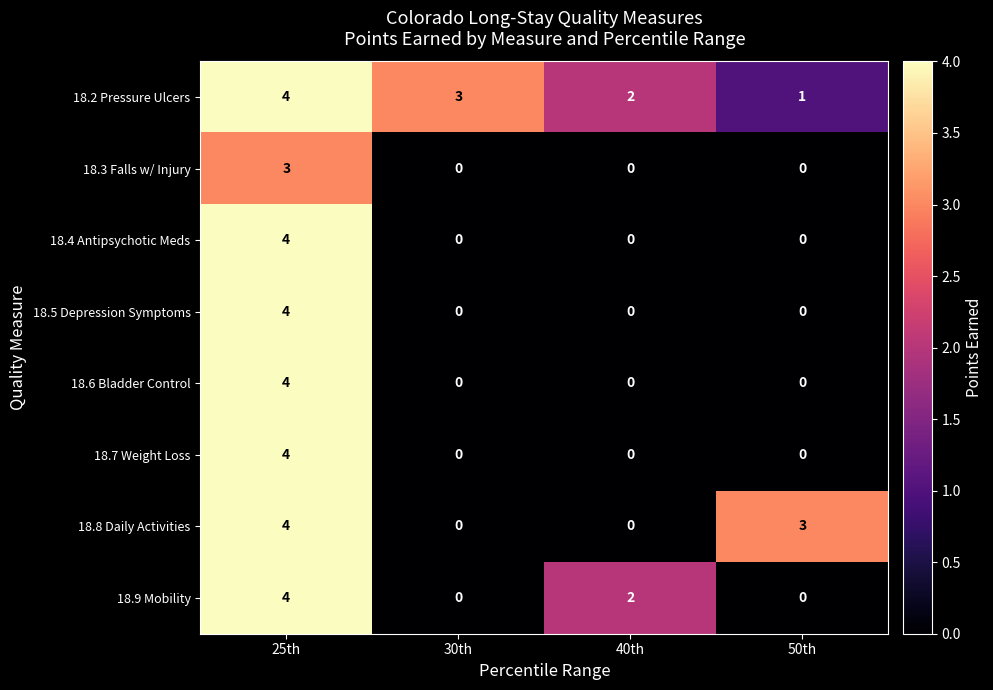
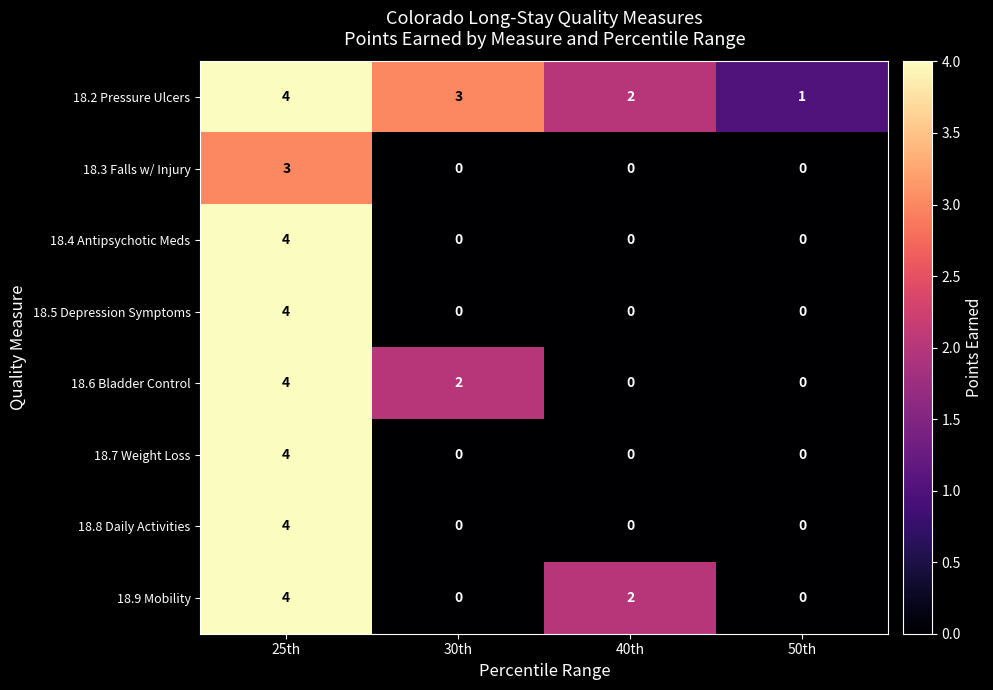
  {
    "18.2 Pressure Ulcers": {
      "25th": 4,
      "30th": 3,
      "40th": 2,
      "50th": 1
    },
    "18.3 Falls w/ Injury": {
      "25th": 3,
      "30th": 0,
      "40th": 0,
      "50th": 0
    },
    "18.4 Antipsychotic Meds": {
      "25th": 4,
      "30th": 0,
      "40th": 0,
      "50th": 0
    },
    "18.5 Depression Symptoms": {
      "25th": 4,
      "30th": 0,
      "40th": 0,
      "50th": 0
    },
    "18.6 Bladder Control": {
      "25th": 4,
-     "30th": 0,
+     "30th": 2,
      "40th": 0,
      "50th": 0
    },
    "18.7 Weight Loss": {
      "25th": 4,
      "30th": 0,
      "40th": 0,
      "50th": 0
    },
    "18.8 Daily Activities": {
      "25th": 4,
      "30th": 0,
      "40th": 0,
-     "50th": 3
+     "50th": 0
    },
    "18.9 Mobility": {
      "25th": 4,
      "30th": 0,
      "40th": 2,
      "50th": 0
    }
  }
